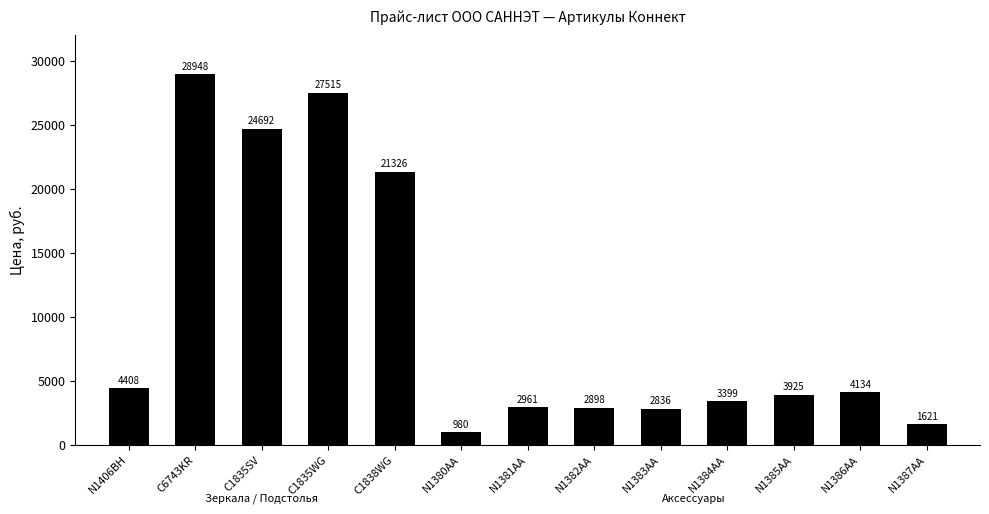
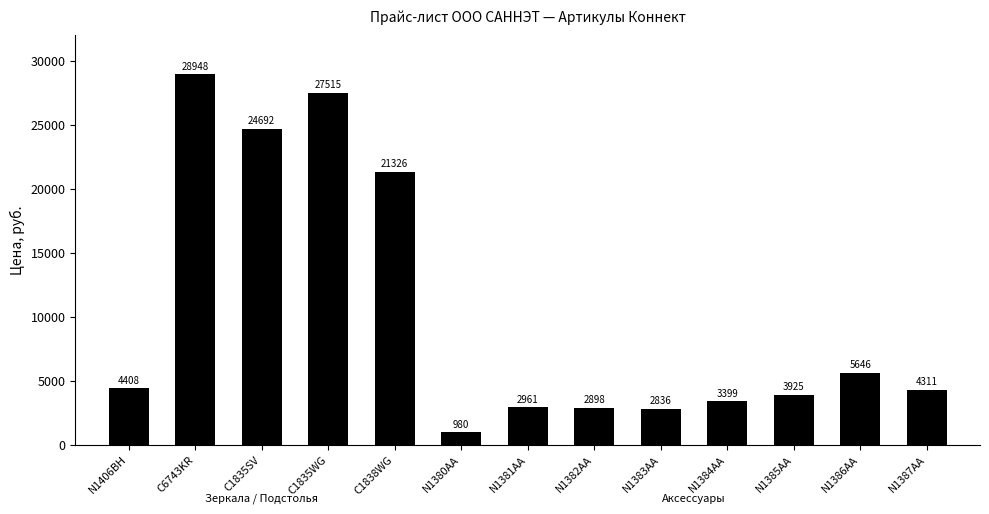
  {
    "N1406BH": 4408,
    "C6743KR": 28948,
    "C1835SV": 24692,
    "C1835WG": 27515,
    "C1838WG": 21326,
    "N1380AA": 980,
    "N1381AA": 2961,
    "N1382AA": 2898,
    "N1383AA": 2836,
    "N1384AA": 3399,
    "N1385AA": 3925,
-   "N1386AA": 4134,
-   "N1387AA": 1621
+   "N1386AA": 5646,
+   "N1387AA": 4311
  }
